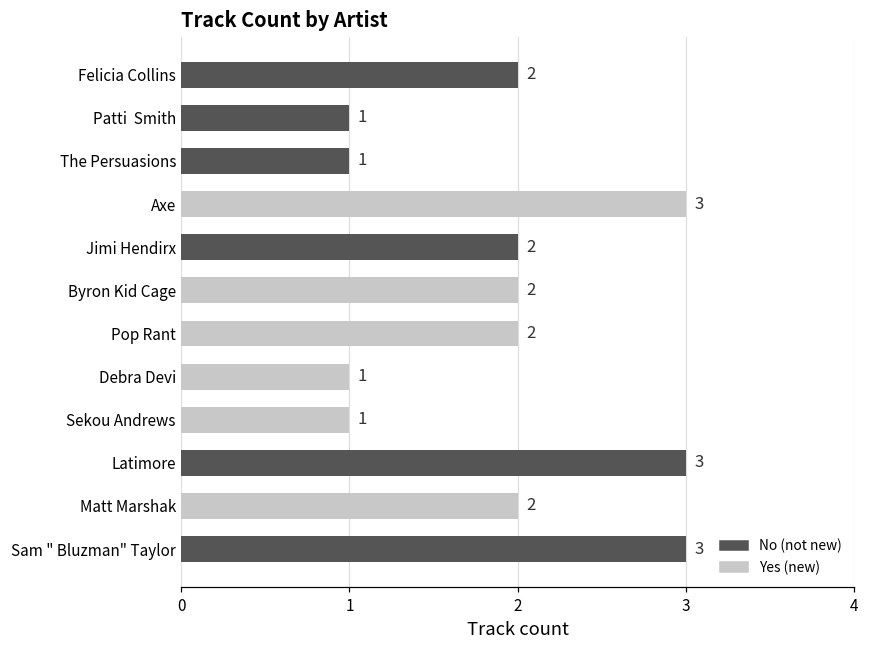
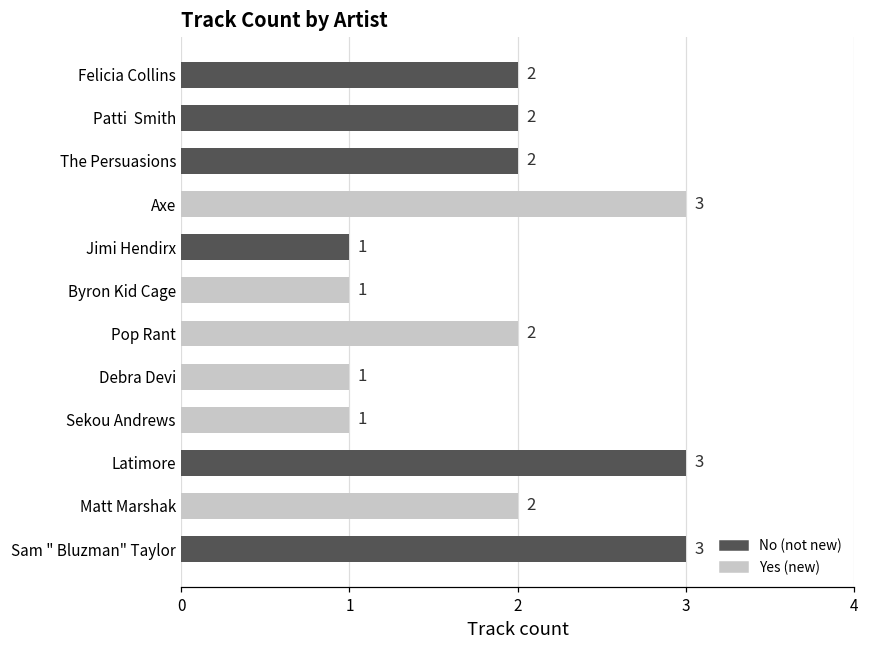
  {
    "Felicia Collins": 2,
-   "Patti Smith": 1,
-   "The Persuasions": 1,
+   "Patti Smith": 2,
+   "The Persuasions": 2,
    "Axe": 3,
-   "Jimi Hendirx": 2,
-   "Byron Kid Cage": 2,
+   "Jimi Hendirx": 1,
+   "Byron Kid Cage": 1,
    "Pop Rant": 2,
    "Debra Devi": 1,
    "Sekou Andrews": 1,
    "Latimore": 3,
    "Matt Marshak": 2,
    "Sam \" Bluzman\" Taylor": 3
  }
